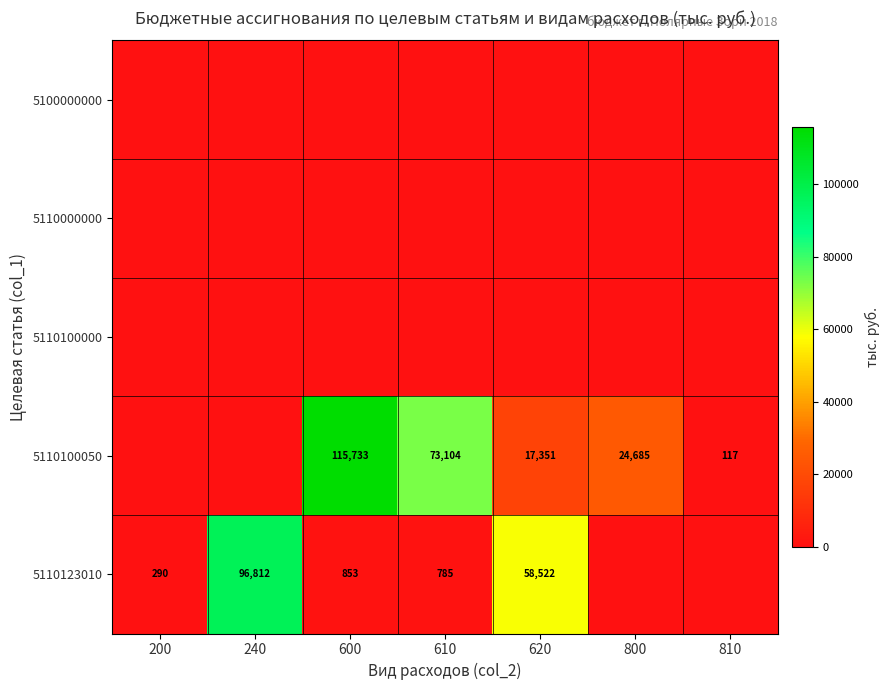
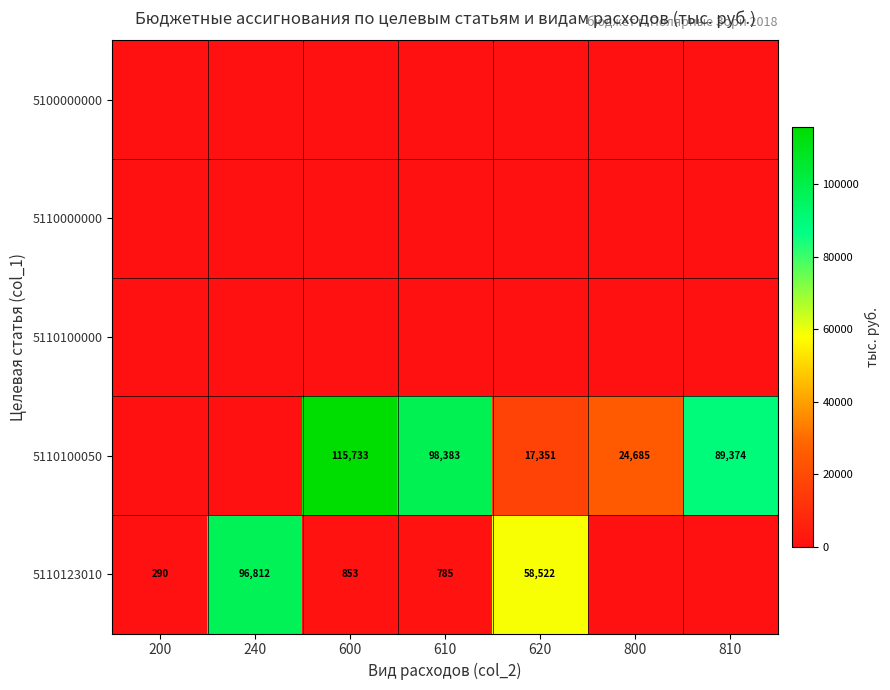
  {
    "5110100050": {
      "600": "115,733",
-     "610": "73,104",
+     "610": "98,383",
      "620": "17,351",
      "800": "24,685",
-     "810": "117"
+     "810": "89,374"
    },
    "5110123010": {
      "200": "290",
      "240": "96,812",
      "600": "853",
      "610": "785",
      "620": "58,522"
    }
  }
